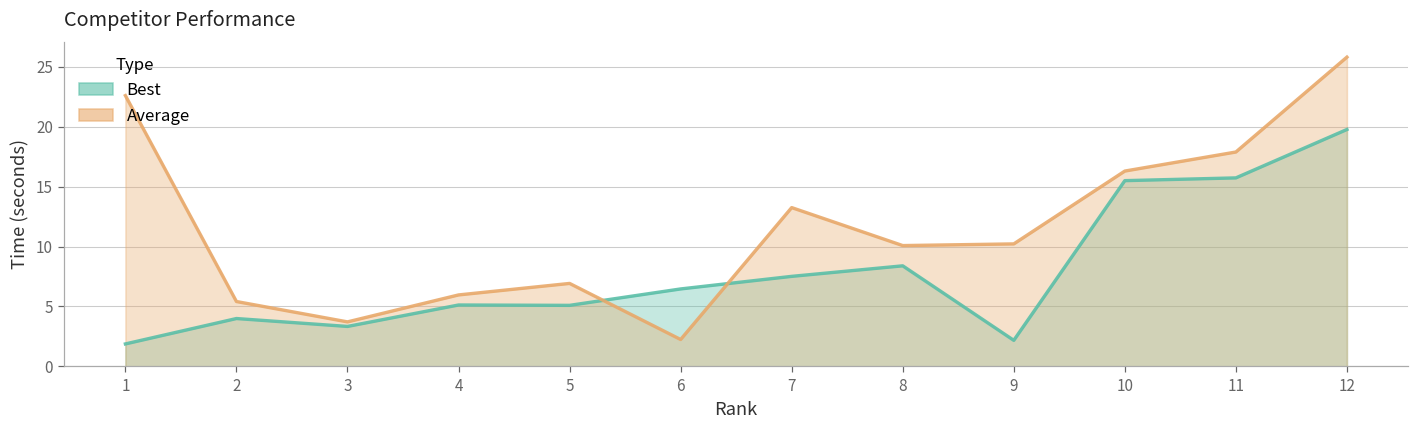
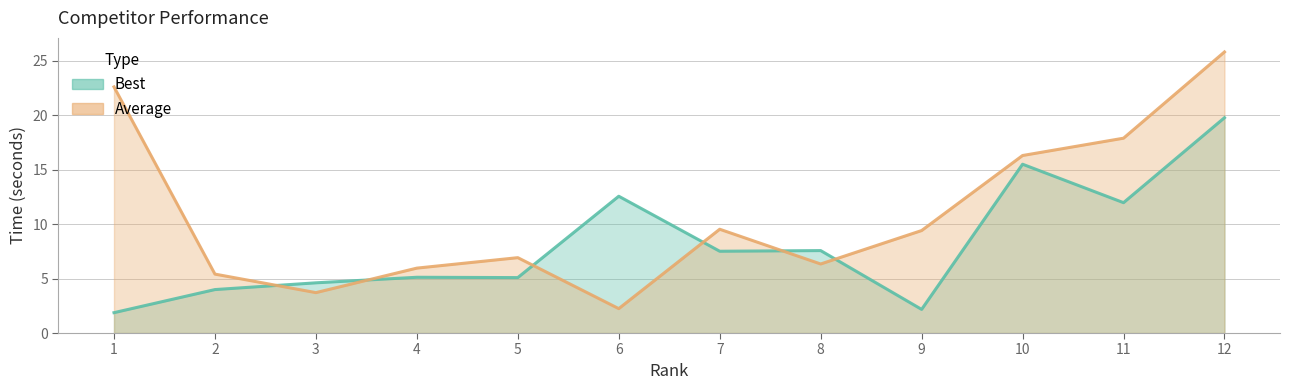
  {
    "Best": {
      "1": 1.9,
      "2": 4.0,
-     "3": 3.3,
+     "3": 4.6,
      "4": 5.1,
      "5": 5.1,
-     "6": 6.5,
+     "6": 12.6,
      "7": 7.5,
-     "8": 8.4,
+     "8": 7.6,
      "9": 2.2,
      "10": 15.5,
-     "11": 15.7,
+     "11": 12.0,
      "12": 19.8
    },
    "Average": {
      "1": 22.6,
      "2": 5.4,
      "3": 3.7,
      "4": 6.0,
      "5": 6.9,
      "6": 2.2,
-     "7": 13.3,
-     "8": 10.1,
-     "9": 10.2,
+     "7": 9.5,
+     "8": 6.3,
+     "9": 9.4,
      "10": 16.3,
      "11": 17.9,
      "12": 25.8
    }
  }
